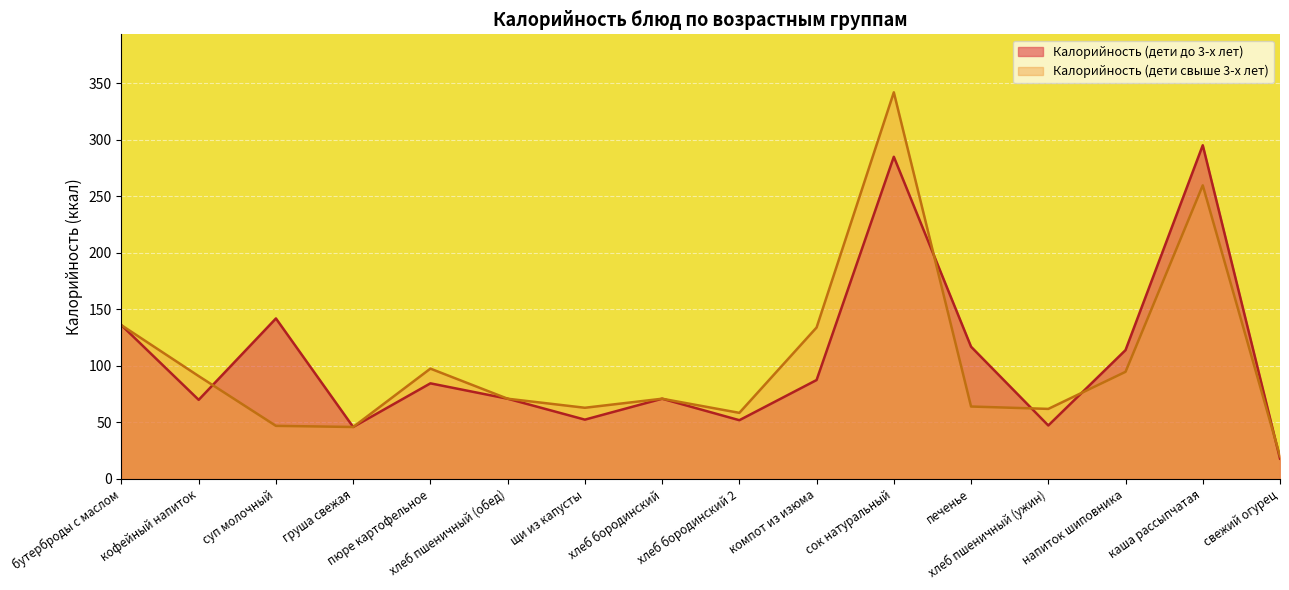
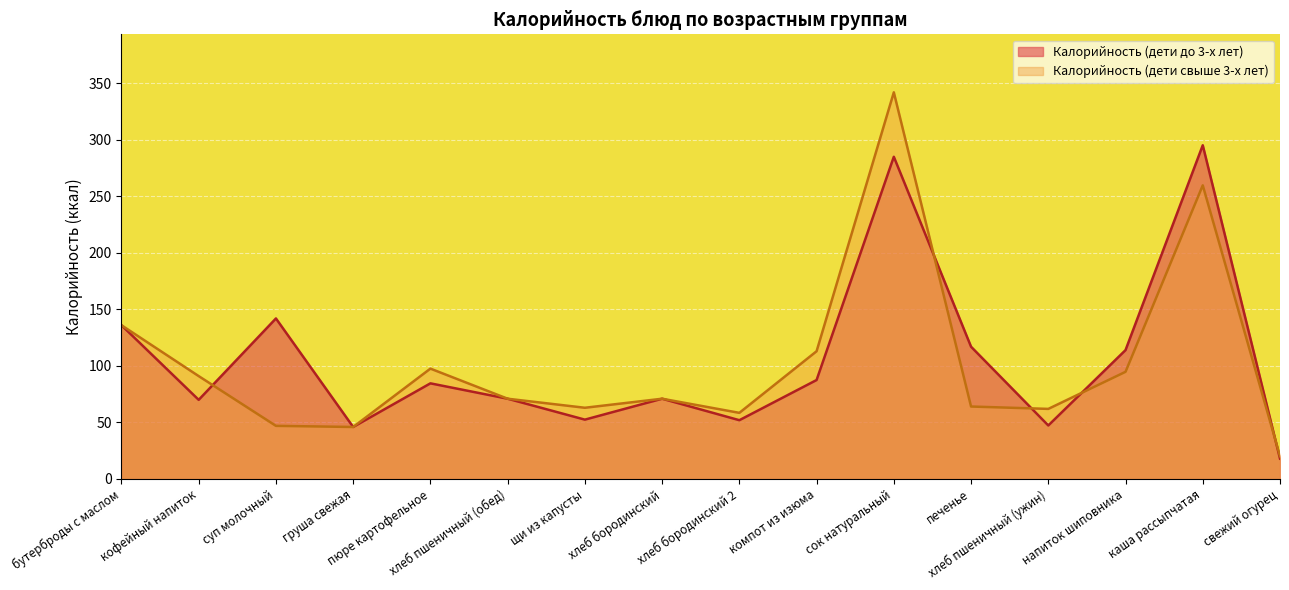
  {
    "Калорийность (дети до 3-х лет)": {
      "кофейный напиток": 70,
      "суп молочный": 142,
      "пюре картофельное": 85,
      "щи из капусты": 53,
      "хлеб бородинский 2": 52,
      "компот из изюма": 88,
      "сок натуральный": 285,
      "печенье": 117,
      "хлеб пшеничный (ужин)": 47,
      "напиток шиповника": 114,
      "каша рассыпчатая": 295
    },
    "Калорийность (дети свыше 3-х лет)": {
      "кофейный напиток": 91,
      "суп молочный": 47,
      "пюре картофельное": 98,
      "щи из капусты": 63,
      "хлеб бородинский 2": 59,
-     "компот из изюма": 134,
+     "компот из изюма": 113,
      "сок натуральный": 342,
      "печенье": 64,
      "хлеб пшеничный (ужин)": 62,
      "напиток шиповника": 95,
      "каша рассыпчатая": 260
    }
  }
